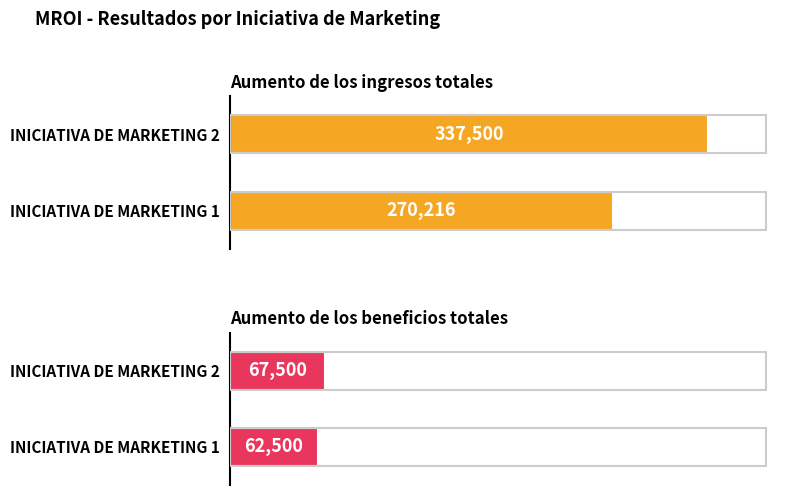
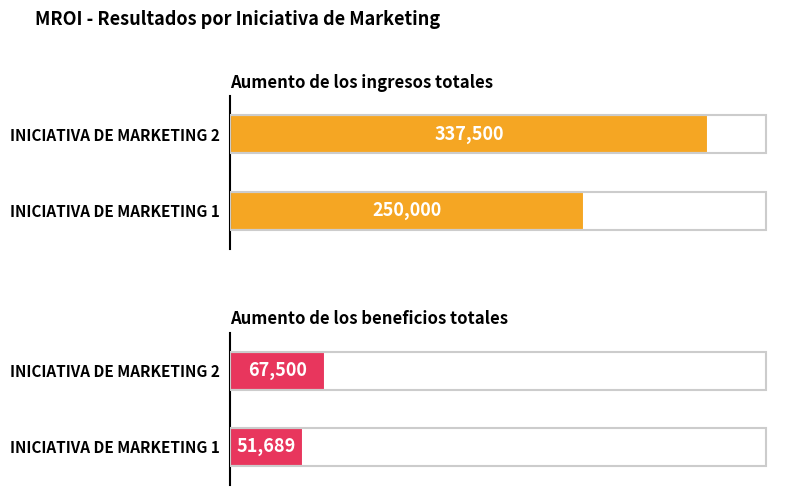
  {
    "Aumento de los ingresos totales": {
      "INICIATIVA DE MARKETING 2": "337,500",
-     "INICIATIVA DE MARKETING 1": "270,216"
+     "INICIATIVA DE MARKETING 1": "250,000"
    },
    "Aumento de los beneficios totales": {
      "INICIATIVA DE MARKETING 2": "67,500",
-     "INICIATIVA DE MARKETING 1": "62,500"
+     "INICIATIVA DE MARKETING 1": "51,689"
    }
  }
